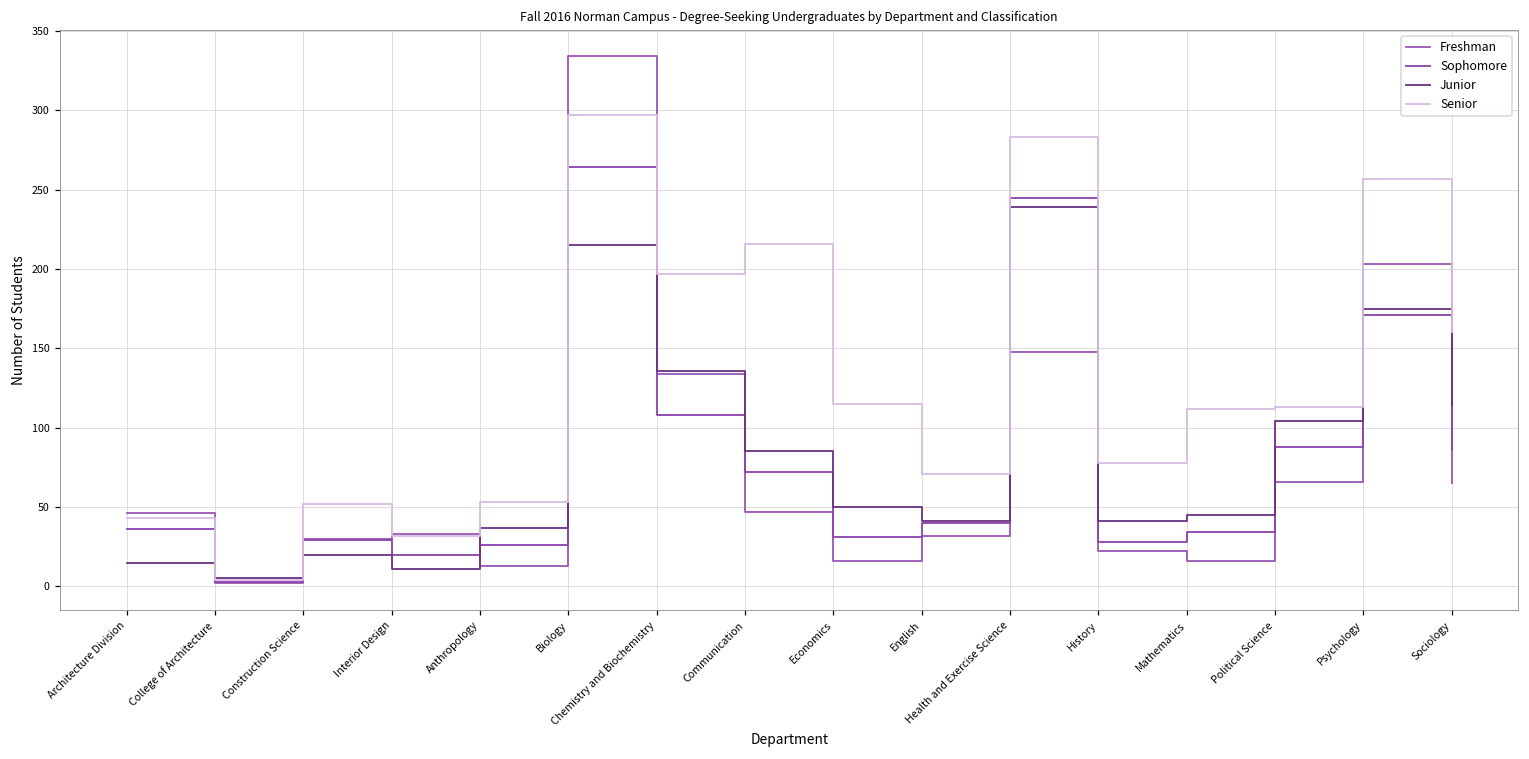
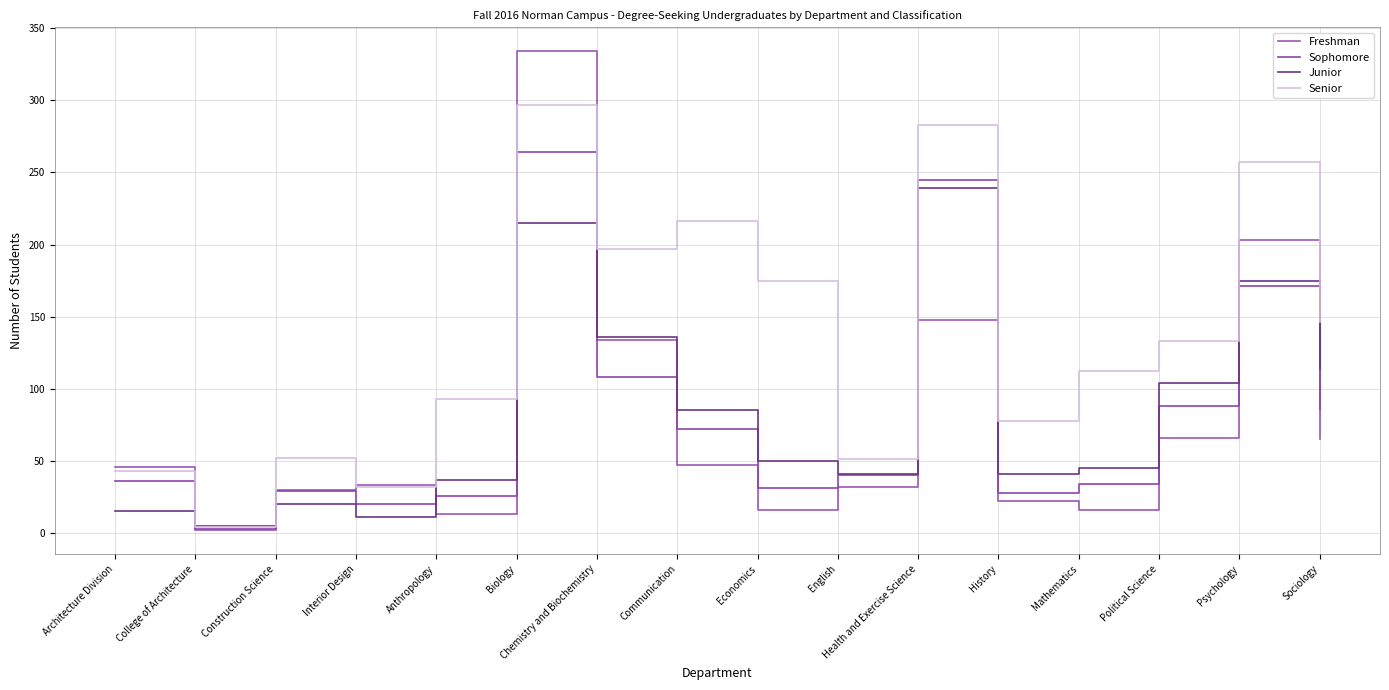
  {
    "Senior": {
      "Architecture Division": 43,
      "Construction Science": 52,
-     "Anthropology": 53,
+     "Anthropology": 93,
      "Biology": 297,
      "Chemistry and Biochemistry": 197,
      "Communication": 216,
-     "Economics": 115,
-     "English": 71,
+     "Economics": 175,
+     "English": 51,
      "Health and Exercise Science": 283,
      "History": 78,
      "Mathematics": 112,
-     "Political Science": 113,
+     "Political Science": 133,
      "Psychology": 257,
-     "Sociology": 160
+     "Sociology": 146
    }
  }
